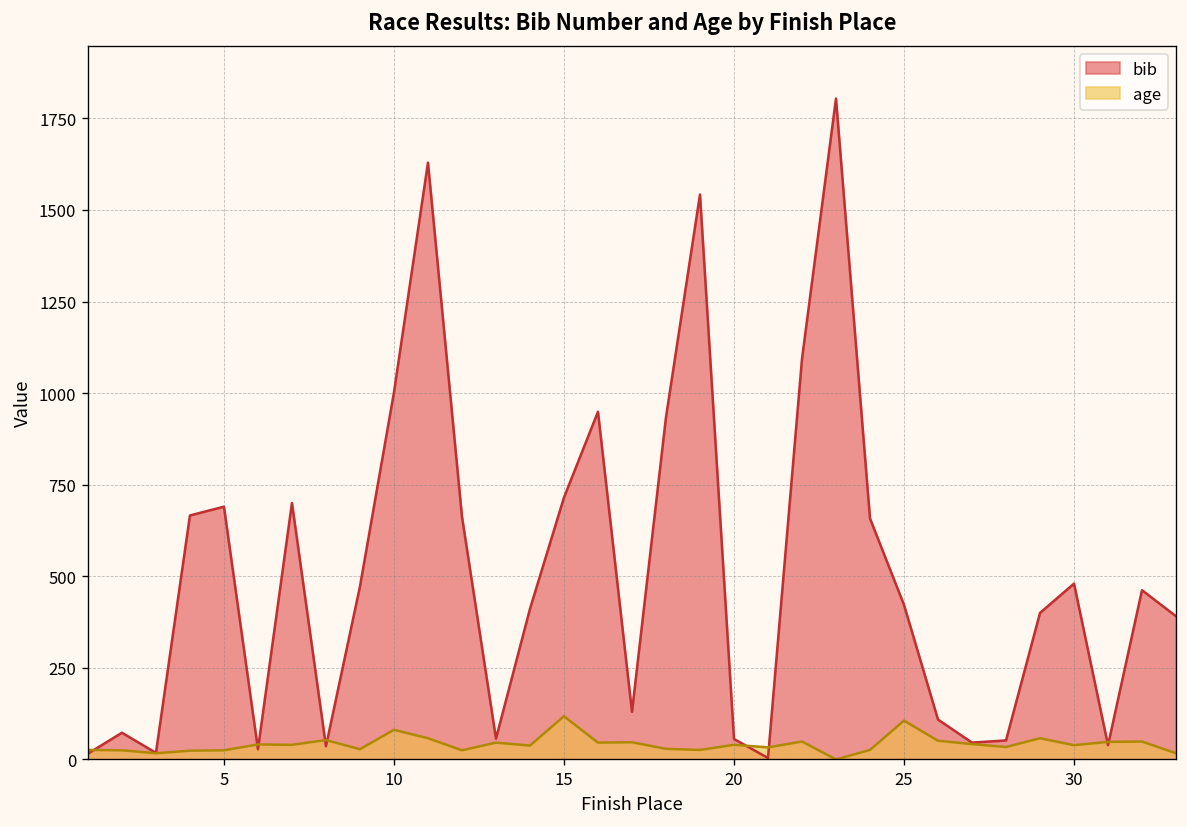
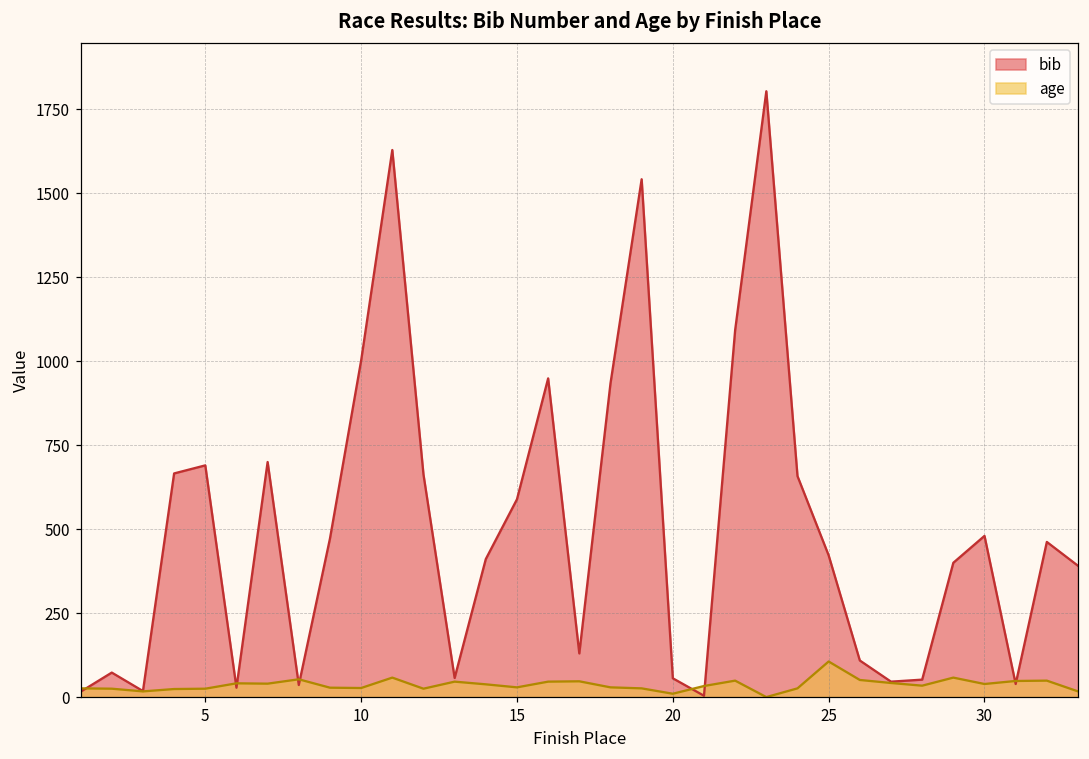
  {
    "bib": {
      "5": 690,
      "10": 1000,
-     "15": 720,
+     "15": 590,
      "20": 60,
      "25": 420,
      "30": 480
    },
    "age": {
      "5": 30,
-     "10": 80,
-     "15": 120,
-     "20": 40,
+     "10": 30,
+     "15": 30,
+     "20": 10,
      "25": 110,
      "30": 40
    }
  }
